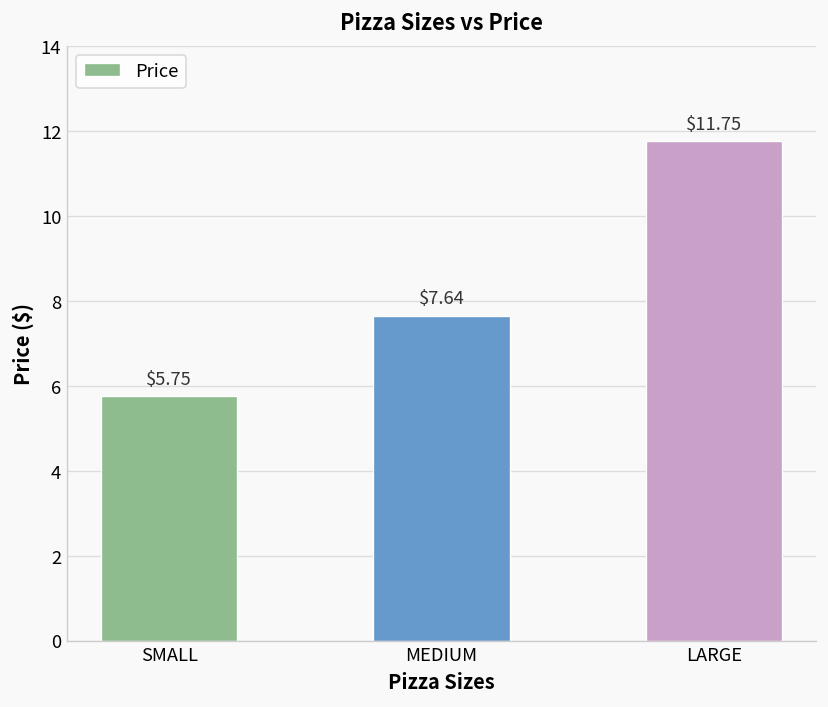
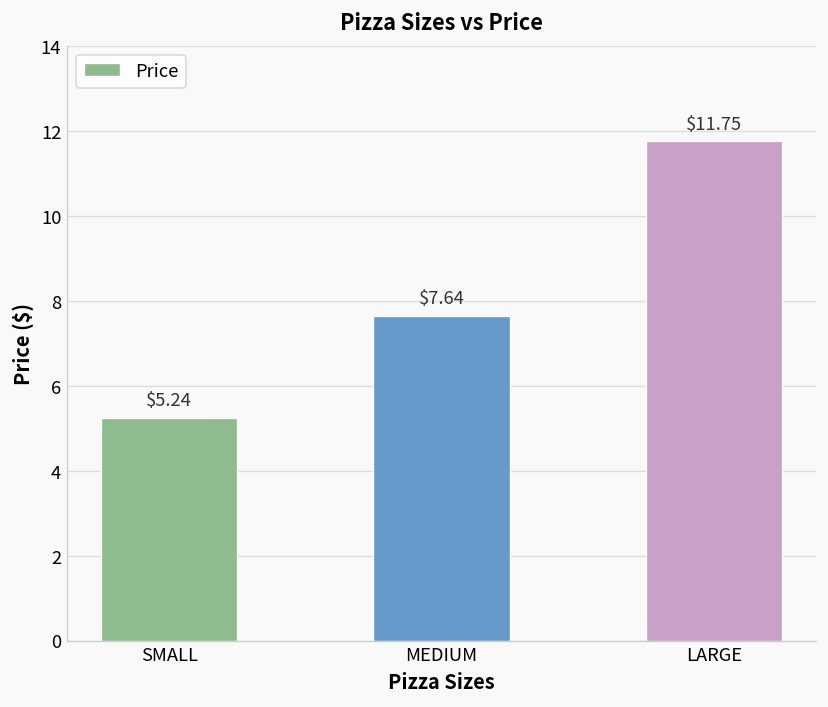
  {
-   "SMALL": "$5.75",
+   "SMALL": "$5.24",
    "MEDIUM": "$7.64",
    "LARGE": "$11.75"
  }
